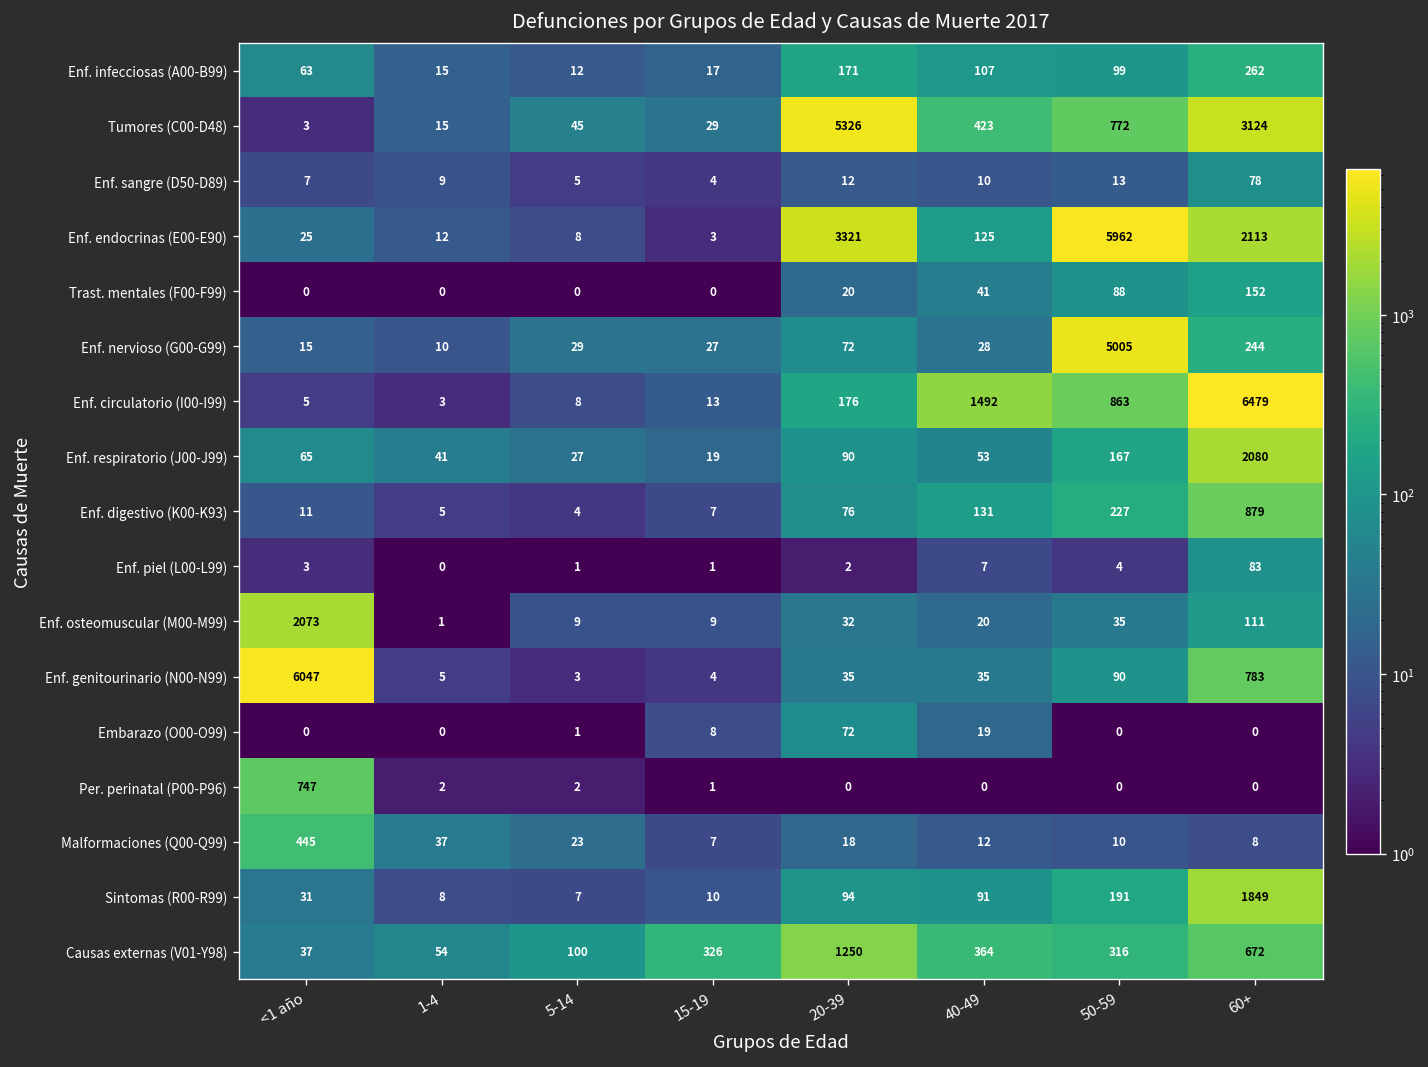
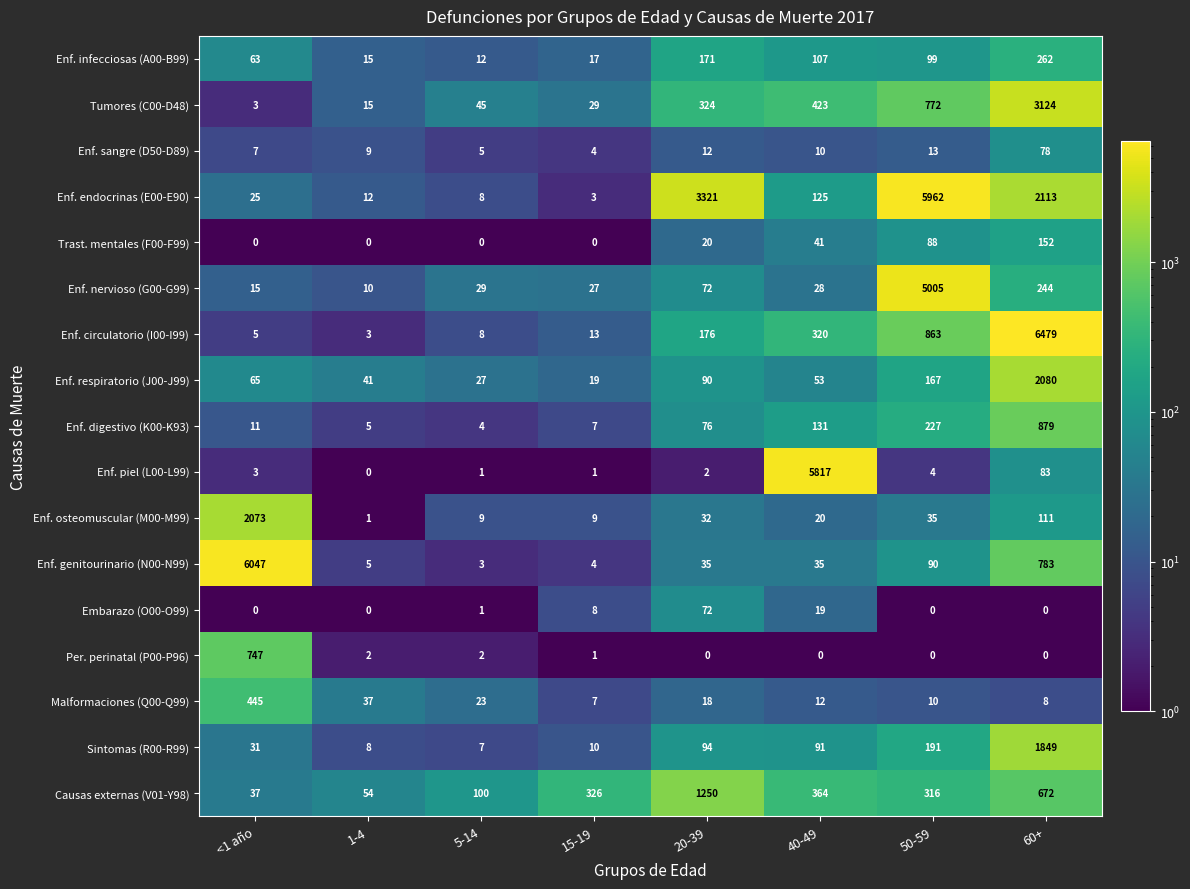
  {
    "Enf. infecciosas (A00-B99)": {
      "<1 año": 63,
      "1-4": 15,
      "5-14": 12,
      "15-19": 17,
      "20-39": 171,
      "40-49": 107,
      "50-59": 99,
      "60+": 262
    },
    "Tumores (C00-D48)": {
      "<1 año": 3,
      "1-4": 15,
      "5-14": 45,
      "15-19": 29,
-     "20-39": 5326,
+     "20-39": 324,
      "40-49": 423,
      "50-59": 772,
      "60+": 3124
    },
    "Enf. sangre (D50-D89)": {
      "<1 año": 7,
      "1-4": 9,
      "5-14": 5,
      "15-19": 4,
      "20-39": 12,
      "40-49": 10,
      "50-59": 13,
      "60+": 78
    },
    "Enf. endocrinas (E00-E90)": {
      "<1 año": 25,
      "1-4": 12,
      "5-14": 8,
      "15-19": 3,
      "20-39": 3321,
      "40-49": 125,
      "50-59": 5962,
      "60+": 2113
    },
    "Trast. mentales (F00-F99)": {
      "<1 año": 0,
      "1-4": 0,
      "5-14": 0,
      "15-19": 0,
      "20-39": 20,
      "40-49": 41,
      "50-59": 88,
      "60+": 152
    },
    "Enf. nervioso (G00-G99)": {
      "<1 año": 15,
      "1-4": 10,
      "5-14": 29,
      "15-19": 27,
      "20-39": 72,
      "40-49": 28,
      "50-59": 5005,
      "60+": 244
    },
    "Enf. circulatorio (I00-I99)": {
      "<1 año": 5,
      "1-4": 3,
      "5-14": 8,
      "15-19": 13,
      "20-39": 176,
-     "40-49": 1492,
+     "40-49": 320,
      "50-59": 863,
      "60+": 6479
    },
    "Enf. respiratorio (J00-J99)": {
      "<1 año": 65,
      "1-4": 41,
      "5-14": 27,
      "15-19": 19,
      "20-39": 90,
      "40-49": 53,
      "50-59": 167,
      "60+": 2080
    },
    "Enf. digestivo (K00-K93)": {
      "<1 año": 11,
      "1-4": 5,
      "5-14": 4,
      "15-19": 7,
      "20-39": 76,
      "40-49": 131,
      "50-59": 227,
      "60+": 879
    },
    "Enf. piel (L00-L99)": {
      "<1 año": 3,
      "1-4": 0,
      "5-14": 1,
      "15-19": 1,
      "20-39": 2,
-     "40-49": 7,
+     "40-49": 5817,
      "50-59": 4,
      "60+": 83
    },
    "Enf. osteomuscular (M00-M99)": {
      "<1 año": 2073,
      "1-4": 1,
      "5-14": 9,
      "15-19": 9,
      "20-39": 32,
      "40-49": 20,
      "50-59": 35,
      "60+": 111
    },
    "Enf. genitourinario (N00-N99)": {
      "<1 año": 6047,
      "1-4": 5,
      "5-14": 3,
      "15-19": 4,
      "20-39": 35,
      "40-49": 35,
      "50-59": 90,
      "60+": 783
    },
    "Embarazo (O00-O99)": {
      "<1 año": 0,
      "1-4": 0,
      "5-14": 1,
      "15-19": 8,
      "20-39": 72,
      "40-49": 19,
      "50-59": 0,
      "60+": 0
    },
    "Per. perinatal (P00-P96)": {
      "<1 año": 747,
      "1-4": 2,
      "5-14": 2,
      "15-19": 1,
      "20-39": 0,
      "40-49": 0,
      "50-59": 0,
      "60+": 0
    },
    "Malformaciones (Q00-Q99)": {
      "<1 año": 445,
      "1-4": 37,
      "5-14": 23,
      "15-19": 7,
      "20-39": 18,
      "40-49": 12,
      "50-59": 10,
      "60+": 8
    },
    "Sintomas (R00-R99)": {
      "<1 año": 31,
      "1-4": 8,
      "5-14": 7,
      "15-19": 10,
      "20-39": 94,
      "40-49": 91,
      "50-59": 191,
      "60+": 1849
    },
    "Causas externas (V01-Y98)": {
      "<1 año": 37,
      "1-4": 54,
      "5-14": 100,
      "15-19": 326,
      "20-39": 1250,
      "40-49": 364,
      "50-59": 316,
      "60+": 672
    }
  }
